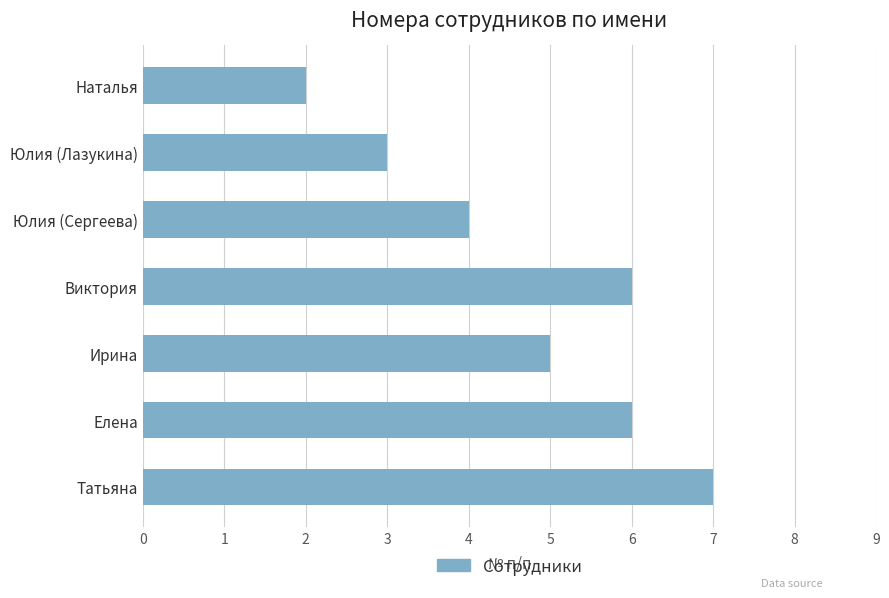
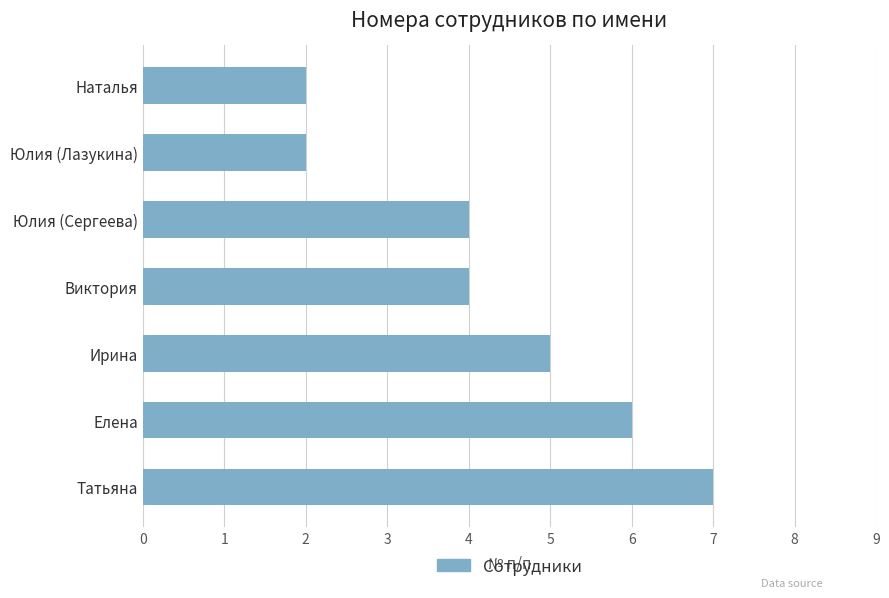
  {
    "Наталья": 2,
-   "Юлия (Лазукина)": 3,
+   "Юлия (Лазукина)": 2,
    "Юлия (Сергеева)": 4,
-   "Виктория": 6,
+   "Виктория": 4,
    "Ирина": 5,
    "Елена": 6,
    "Татьяна": 7
  }
